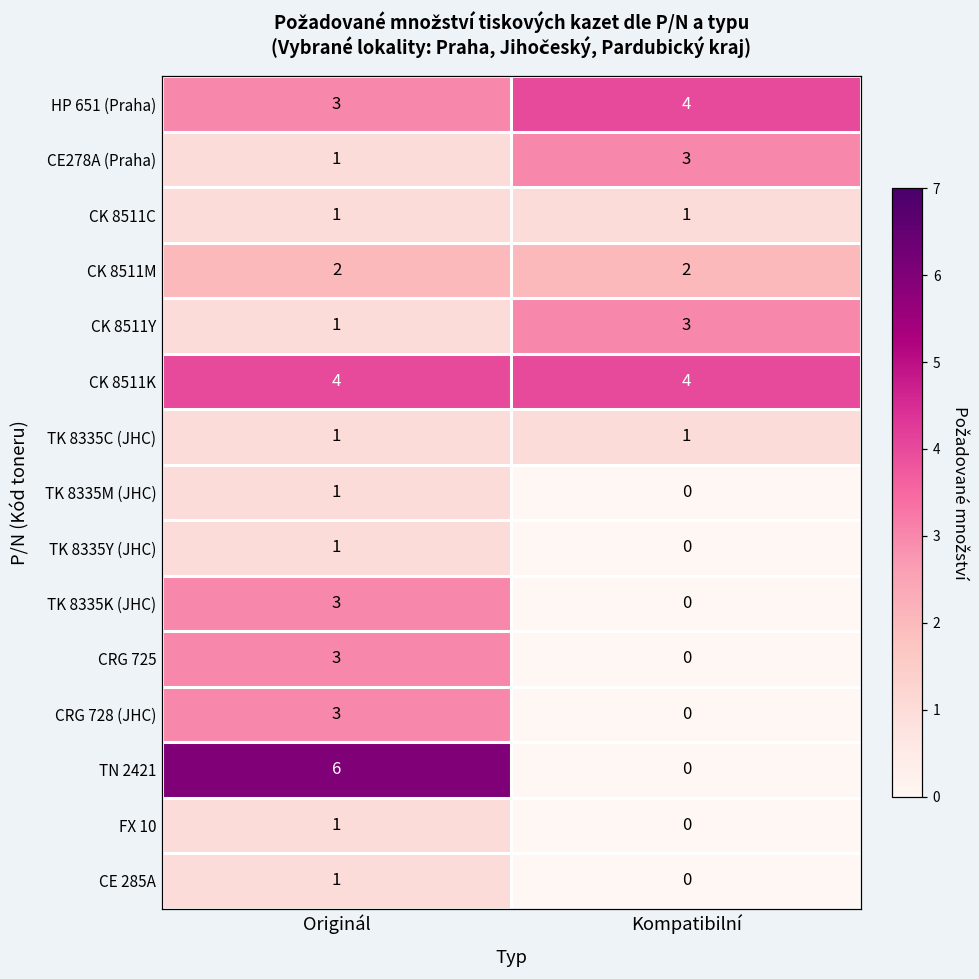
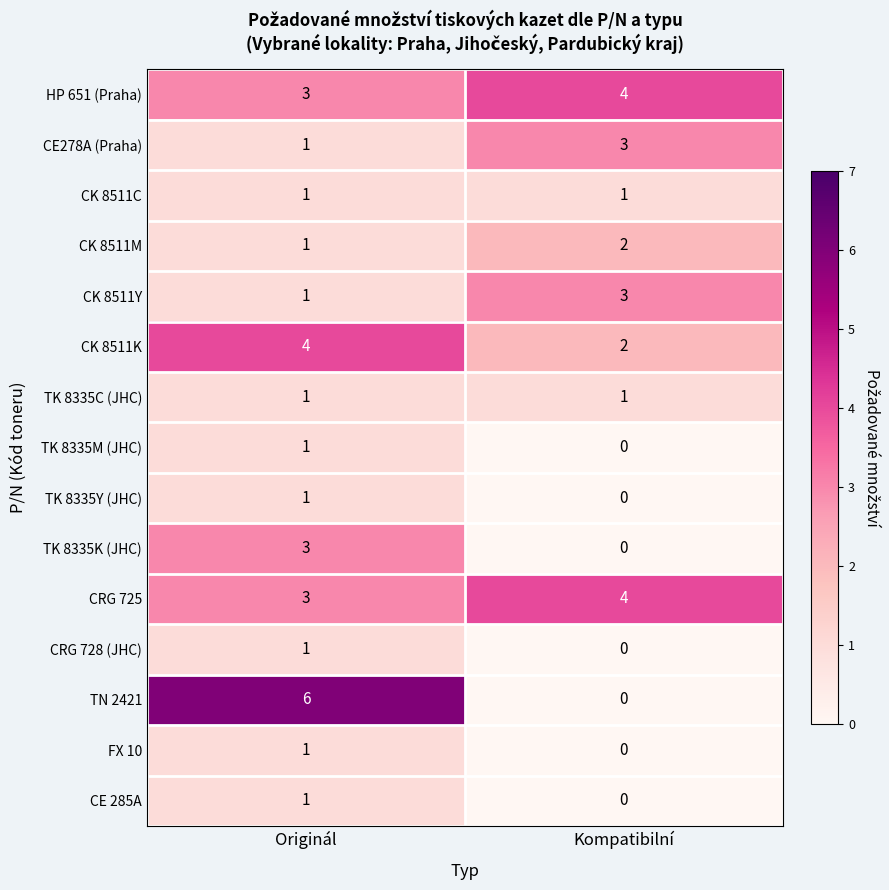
  {
    "HP 651 (Praha)": {
      "Originál": 3,
      "Kompatibilní": 4
    },
    "CE278A (Praha)": {
      "Originál": 1,
      "Kompatibilní": 3
    },
    "CK 8511C": {
      "Originál": 1,
      "Kompatibilní": 1
    },
    "CK 8511M": {
-     "Originál": 2,
+     "Originál": 1,
      "Kompatibilní": 2
    },
    "CK 8511Y": {
      "Originál": 1,
      "Kompatibilní": 3
    },
    "CK 8511K": {
      "Originál": 4,
-     "Kompatibilní": 4
+     "Kompatibilní": 2
    },
    "TK 8335C (JHC)": {
      "Originál": 1,
      "Kompatibilní": 1
    },
    "TK 8335M (JHC)": {
      "Originál": 1,
      "Kompatibilní": 0
    },
    "TK 8335Y (JHC)": {
      "Originál": 1,
      "Kompatibilní": 0
    },
    "TK 8335K (JHC)": {
      "Originál": 3,
      "Kompatibilní": 0
    },
    "CRG 725": {
      "Originál": 3,
-     "Kompatibilní": 0
+     "Kompatibilní": 4
    },
    "CRG 728 (JHC)": {
-     "Originál": 3,
+     "Originál": 1,
      "Kompatibilní": 0
    },
    "TN 2421": {
      "Originál": 6,
      "Kompatibilní": 0
    },
    "FX 10": {
      "Originál": 1,
      "Kompatibilní": 0
    },
    "CE 285A": {
      "Originál": 1,
      "Kompatibilní": 0
    }
  }
